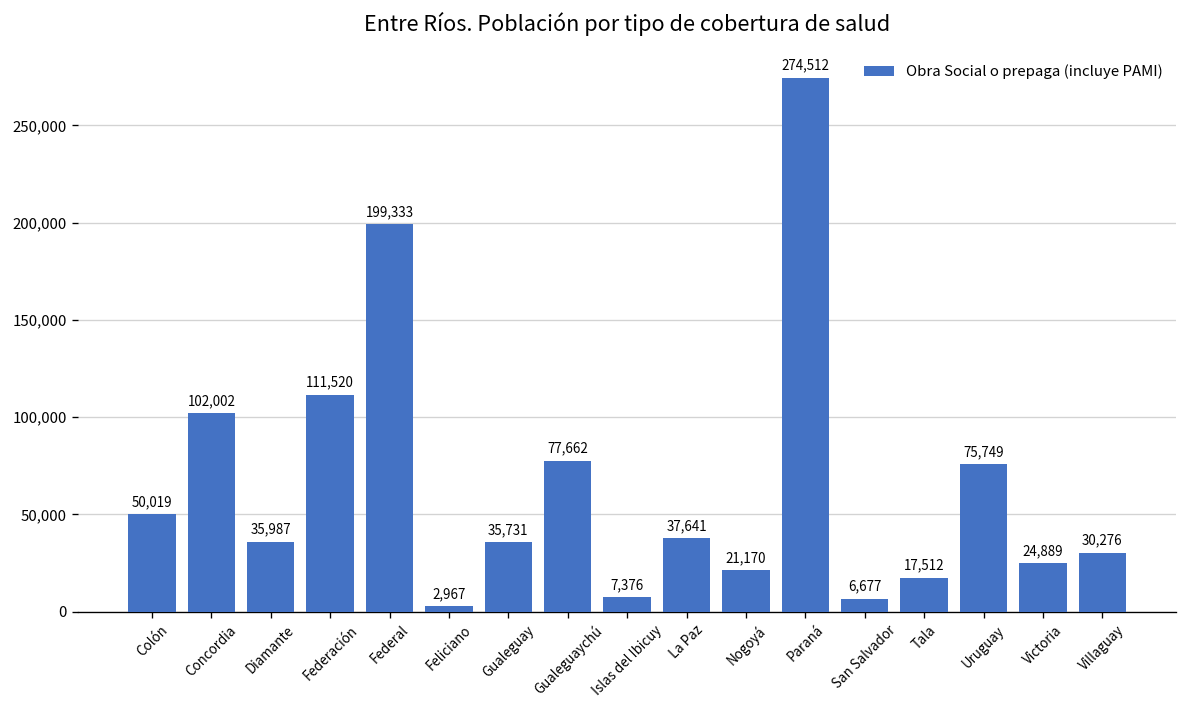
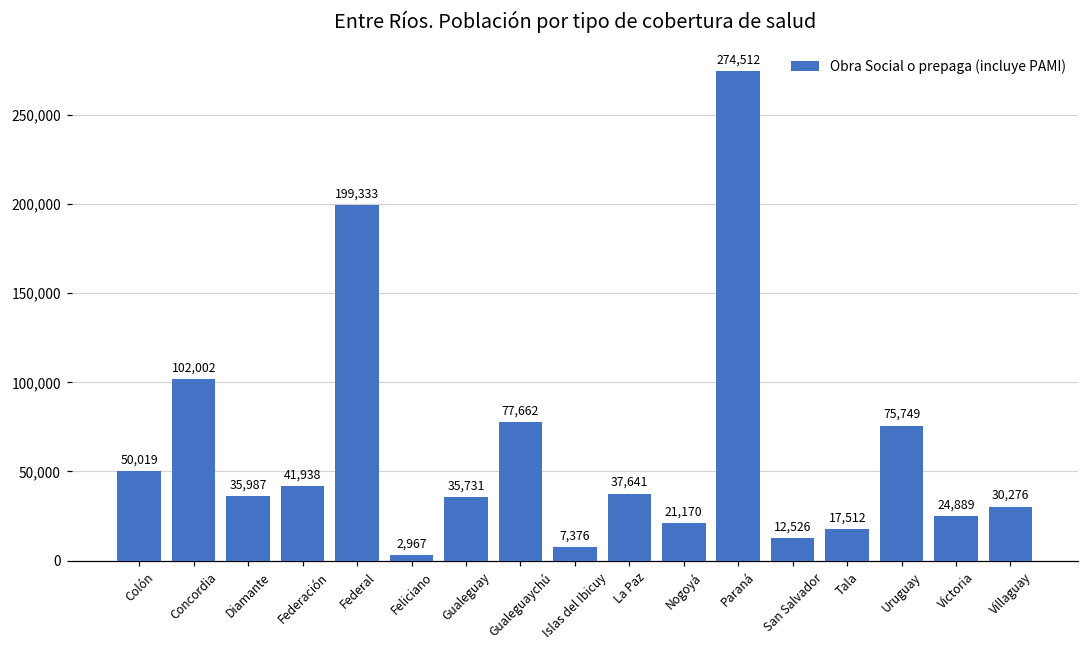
  {
    "Colón": "50,019",
    "Concordia": "102,002",
    "Diamante": "35,987",
-   "Federación": "111,520",
+   "Federación": "41,938",
    "Federal": "199,333",
    "Feliciano": "2,967",
    "Gualeguay": "35,731",
    "Gualeguaychú": "77,662",
    "Islas del Ibicuy": "7,376",
    "La Paz": "37,641",
    "Nogoyá": "21,170",
    "Paraná": "274,512",
-   "San Salvador": "6,677",
+   "San Salvador": "12,526",
    "Tala": "17,512",
    "Uruguay": "75,749",
    "Victoria": "24,889",
    "Villaguay": "30,276"
  }
